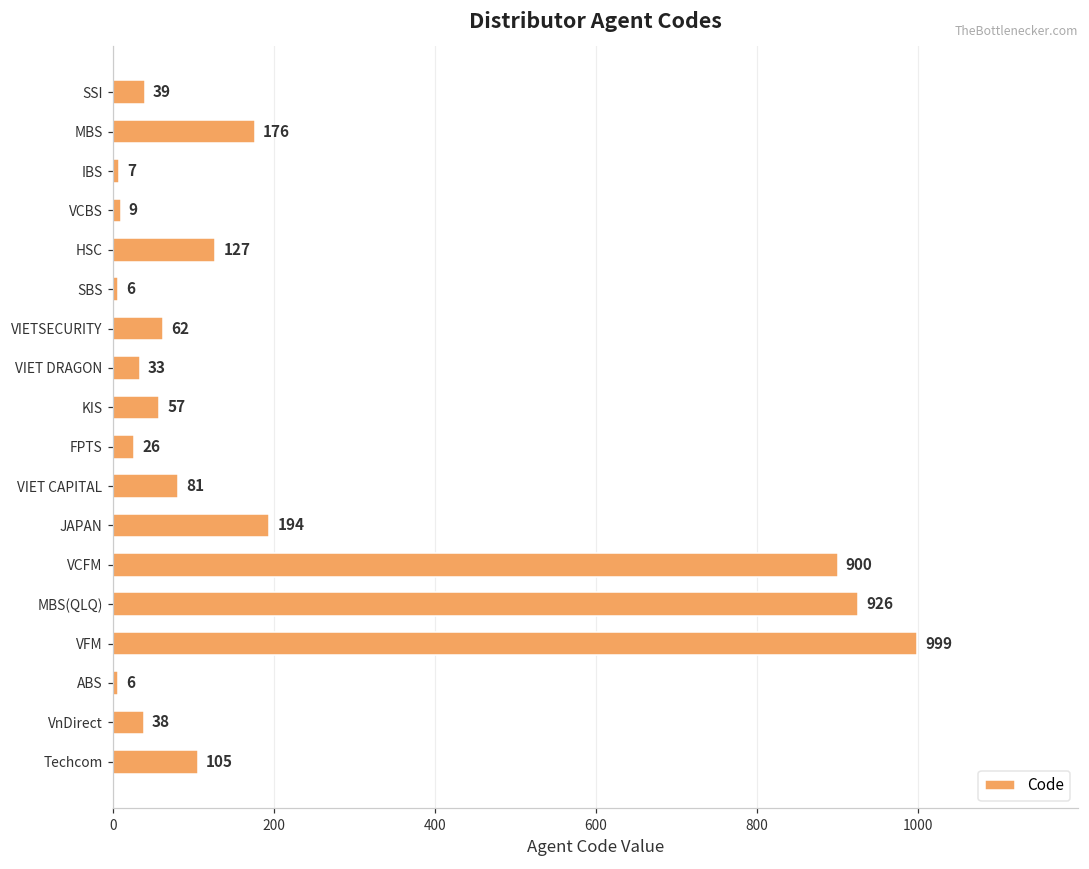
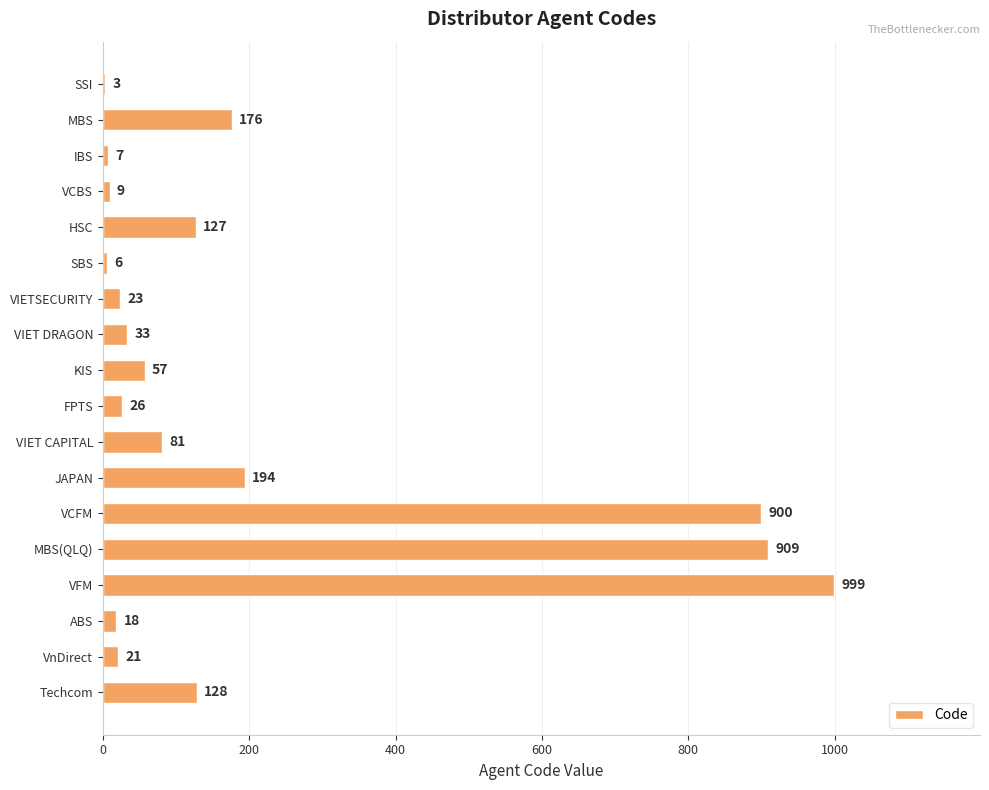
  {
-   "SSI": 39,
+   "SSI": 3,
    "MBS": 176,
    "IBS": 7,
    "VCBS": 9,
    "HSC": 127,
    "SBS": 6,
-   "VIETSECURITY": 62,
+   "VIETSECURITY": 23,
    "VIET DRAGON": 33,
    "KIS": 57,
    "FPTS": 26,
    "VIET CAPITAL": 81,
    "JAPAN": 194,
    "VCFM": 900,
-   "MBS(QLQ)": 926,
+   "MBS(QLQ)": 909,
    "VFM": 999,
-   "ABS": 6,
-   "VnDirect": 38,
-   "Techcom": 105
+   "ABS": 18,
+   "VnDirect": 21,
+   "Techcom": 128
  }
